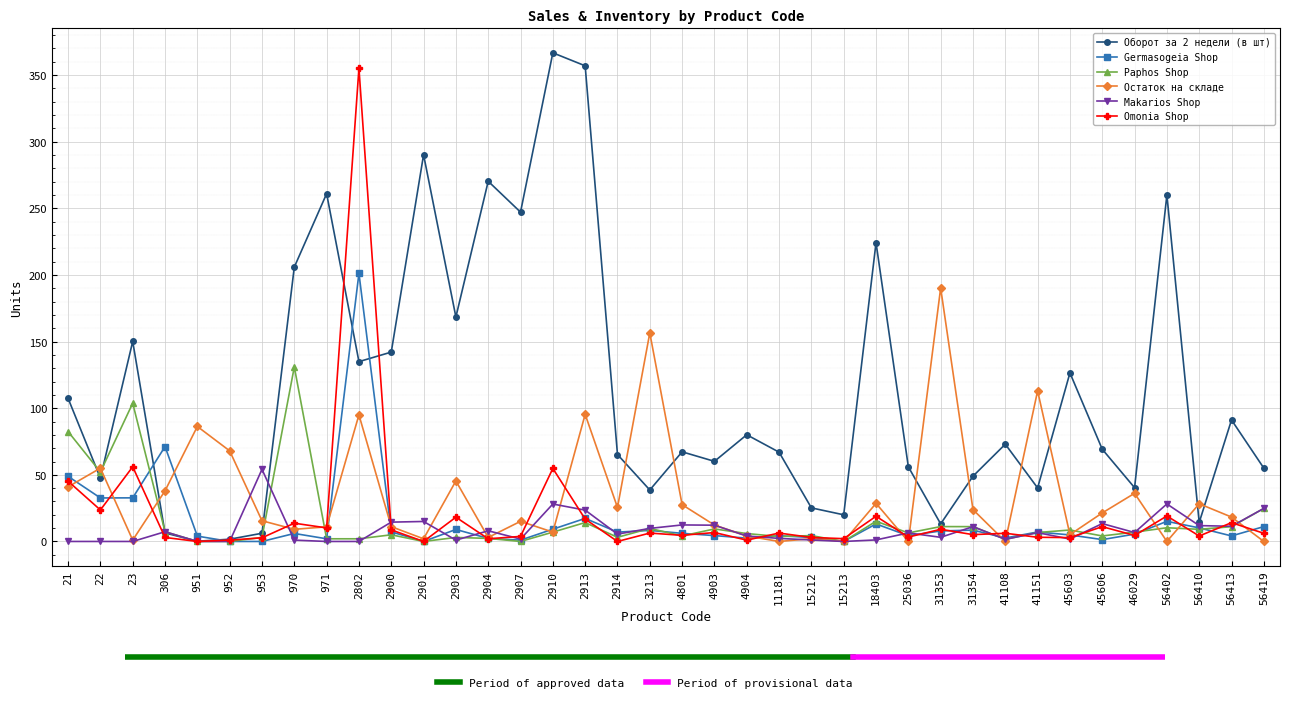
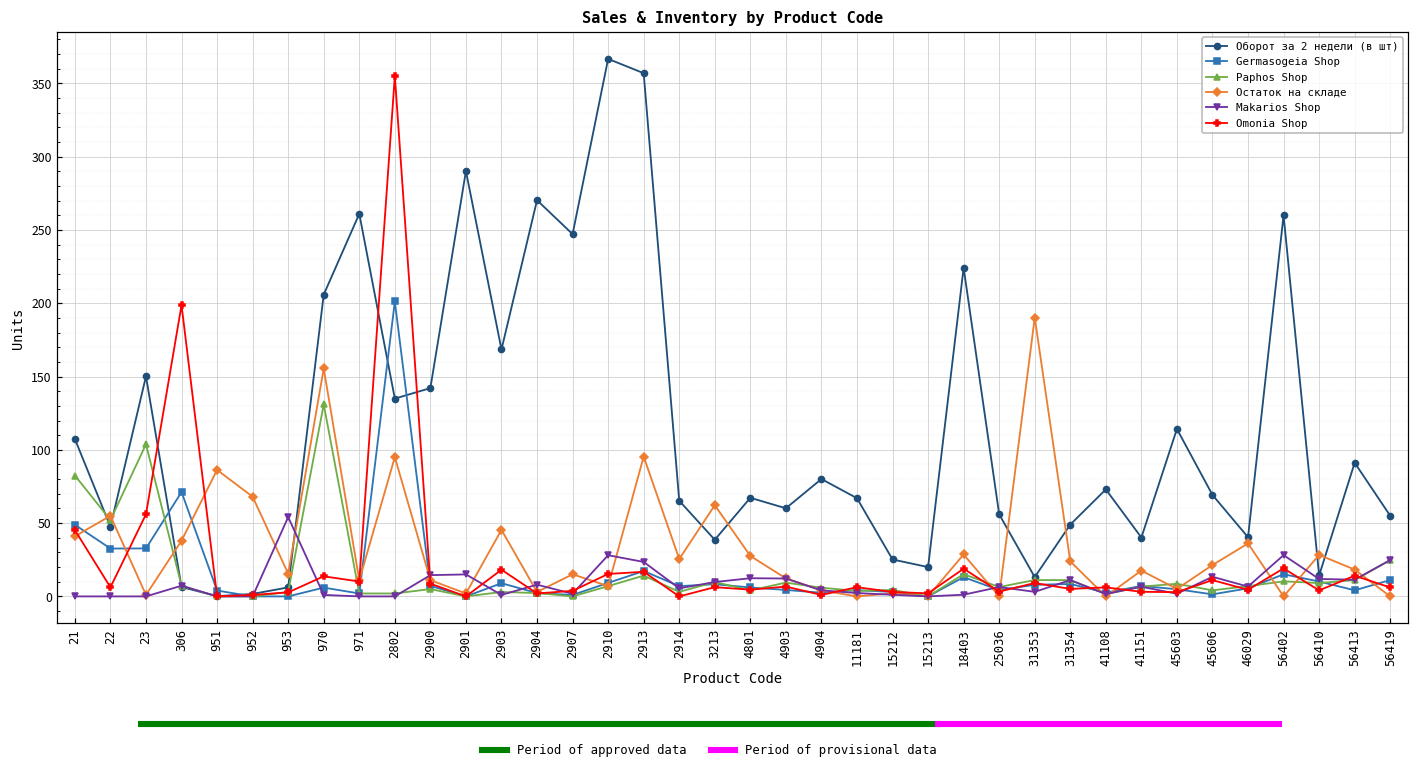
  {
    "Sales & Inventory by Product Code": {
      "Оборот за 2 недели (в шт)": {
        "21": 107,
        "22": 48,
        "23": 150,
        "953": 6,
        "970": 206,
        "971": 261,
        "2802": 135,
        "2900": 142,
        "2901": 290,
        "2903": 168,
        "2904": 270,
        "2907": 247,
        "2910": 367,
        "2913": 357,
        "2914": 65,
        "3213": 39,
        "4801": 67,
        "4903": 60,
        "4904": 80,
        "11181": 67,
        "15212": 25,
        "15213": 20,
        "18403": 224,
        "25036": 56,
        "31353": 13,
        "31354": 49,
        "41108": 73,
        "41151": 40,
-       "45603": 127,
+       "45603": 114,
        "45606": 69,
        "46029": 40,
        "56402": 260,
        "56410": 14,
        "56413": 91,
        "56419": 55
      },
      "Germasogeia Shop": {
        "21": 49,
        "22": 33,
        "23": 33,
        "306": 71,
        "951": 4,
        "953": 0,
        "970": 6,
        "2802": 201,
        "2903": 9,
        "2910": 9,
        "4903": 4,
        "18403": 13,
        "31354": 9,
        "45606": 1,
        "56402": 15,
        "56413": 4,
        "56419": 11
      },
      "Paphos Shop": {
        "21": 82,
        "22": 52,
        "23": 104,
        "970": 131,
        "2802": 2,
        "2900": 5,
        "2903": 3,
        "2913": 14,
        "2914": 3,
        "4903": 9,
        "18403": 15,
        "31353": 11,
        "45603": 9,
        "45606": 4,
        "56402": 10
      },
      "Остаток на складе": {
        "21": 41,
        "22": 55,
        "306": 38,
        "951": 86,
        "952": 68,
        "953": 16,
-       "970": 9,
+       "970": 156,
        "2802": 95,
        "2900": 11,
        "2901": 2,
        "2903": 45,
        "2907": 15,
        "2913": 95,
        "2914": 26,
-       "3213": 157,
+       "3213": 62,
        "4801": 28,
        "11181": 0,
        "18403": 29,
        "25036": 0,
        "31353": 190,
        "31354": 24,
-       "41151": 113,
+       "41151": 18,
        "45606": 21,
        "46029": 36,
        "56402": 0,
        "56410": 28,
        "56413": 18,
        "56419": 0
      },
      "Makarios Shop": {
        "21": 0,
        "22": 0,
        "953": 54,
        "970": 1,
        "971": 0,
        "2802": 0,
        "2900": 15,
        "2901": 15,
        "2903": 1,
        "2904": 8,
        "2910": 28,
        "2913": 24,
        "4801": 12,
        "18403": 1,
        "31353": 3,
        "45606": 13,
        "56402": 28
      },
      "Omonia Shop": {
        "21": 45,
-       "22": 24,
+       "22": 6,
        "23": 56,
-       "306": 3,
+       "306": 199,
        "970": 14,
        "2802": 355,
        "2903": 18,
        "2907": 4,
-       "2910": 55,
+       "2910": 15,
        "2914": 0,
        "3213": 6,
        "4903": 7,
        "11181": 6,
        "15213": 2,
        "18403": 19,
        "31354": 5,
        "41108": 6,
        "41151": 3,
        "45606": 11,
        "56402": 19,
        "56410": 4,
        "56413": 14,
        "56419": 6
      }
    }
  }
